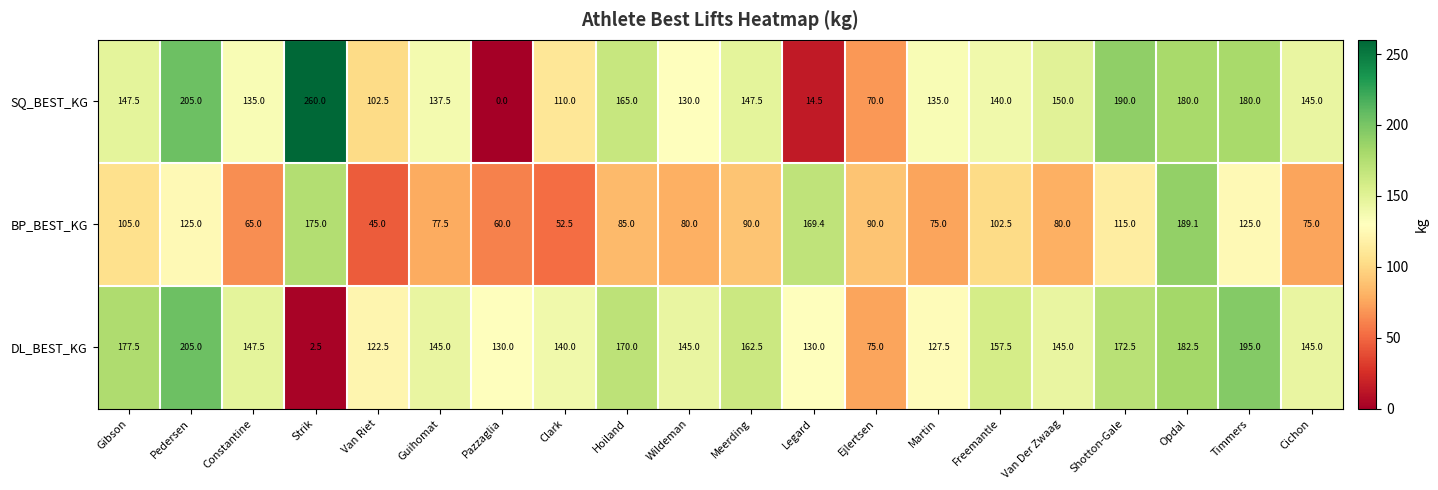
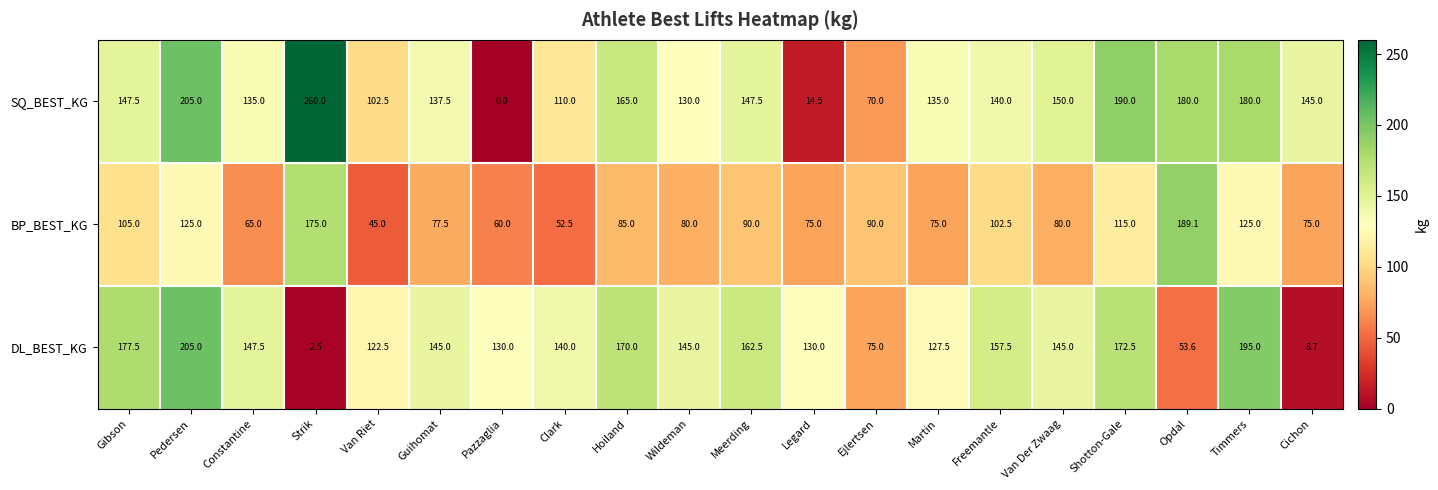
  {
    "SQ_BEST_KG": {
      "Gibson": 147.5,
      "Pedersen": 205.0,
      "Constantine": 135.0,
      "Strik": 260.0,
      "Van Riet": 102.5,
      "Guihomat": 137.5,
      "Pazzaglia": 0.0,
      "Clark": 110.0,
      "Hoiland": 165.0,
      "Wildeman": 130.0,
      "Meerding": 147.5,
      "Legard": 14.5,
      "Ejlertsen": 70.0,
      "Martin": 135.0,
      "Freemantle": 140.0,
      "Van Der Zwaag": 150.0,
      "Shotton-Gale": 190.0,
      "Opdal": 180.0,
      "Timmers": 180.0,
      "Cichon": 145.0
    },
    "BP_BEST_KG": {
      "Gibson": 105.0,
      "Pedersen": 125.0,
      "Constantine": 65.0,
      "Strik": 175.0,
      "Van Riet": 45.0,
      "Guihomat": 77.5,
      "Pazzaglia": 60.0,
      "Clark": 52.5,
      "Hoiland": 85.0,
      "Wildeman": 80.0,
      "Meerding": 90.0,
-     "Legard": 169.4,
+     "Legard": 75.0,
      "Ejlertsen": 90.0,
      "Martin": 75.0,
      "Freemantle": 102.5,
      "Van Der Zwaag": 80.0,
      "Shotton-Gale": 115.0,
      "Opdal": 189.1,
      "Timmers": 125.0,
      "Cichon": 75.0
    },
    "DL_BEST_KG": {
      "Gibson": 177.5,
      "Pedersen": 205.0,
      "Constantine": 147.5,
      "Strik": 2.5,
      "Van Riet": 122.5,
      "Guihomat": 145.0,
      "Pazzaglia": 130.0,
      "Clark": 140.0,
      "Hoiland": 170.0,
      "Wildeman": 145.0,
      "Meerding": 162.5,
      "Legard": 130.0,
      "Ejlertsen": 75.0,
      "Martin": 127.5,
      "Freemantle": 157.5,
      "Van Der Zwaag": 145.0,
      "Shotton-Gale": 172.5,
-     "Opdal": 182.5,
+     "Opdal": 53.6,
      "Timmers": 195.0,
-     "Cichon": 145.0
+     "Cichon": 8.7
    }
  }
